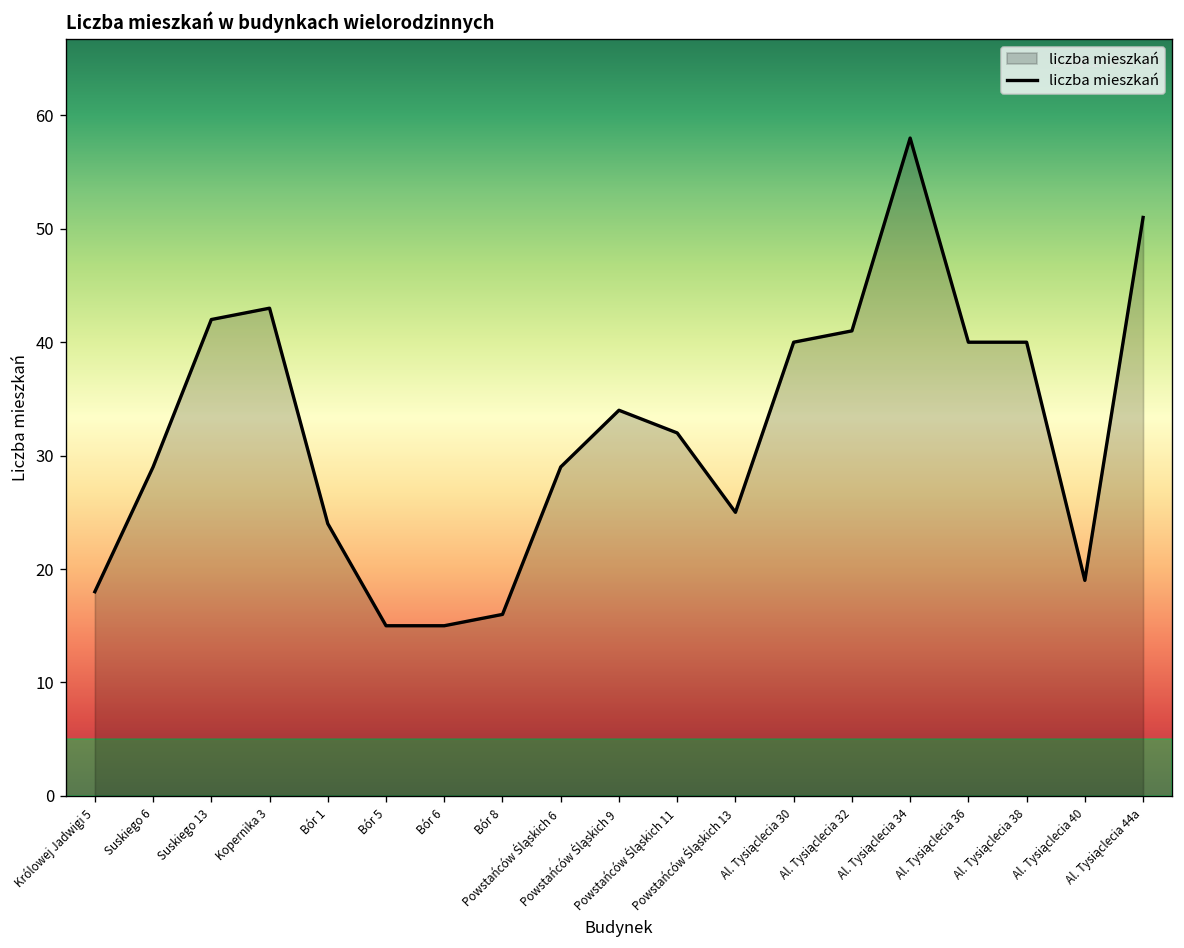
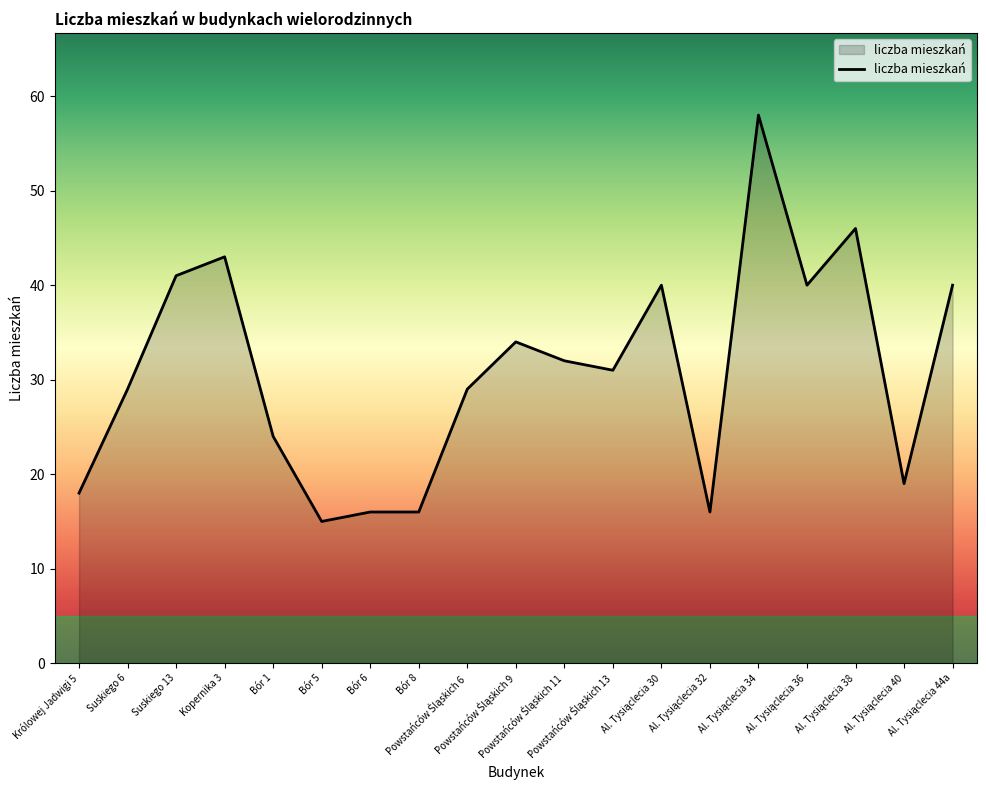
  {
    "Królowej Jadwigi 5": 18,
    "Suskiego 6": 29,
-   "Suskiego 13": 42,
+   "Suskiego 13": 41,
    "Kopernika 3": 43,
    "Bór 1": 24,
    "Bór 5": 15,
-   "Bór 6": 15,
+   "Bór 6": 16,
    "Bór 8": 16,
    "Powstańców Śląskich 6": 29,
    "Powstańców Śląskich 9": 34,
    "Powstańców Śląskich 11": 32,
-   "Powstańców Śląskich 13": 25,
+   "Powstańców Śląskich 13": 31,
    "Al. Tysiąclecia 30": 40,
-   "Al. Tysiąclecia 32": 41,
+   "Al. Tysiąclecia 32": 16,
    "Al. Tysiąclecia 34": 58,
    "Al. Tysiąclecia 36": 40,
-   "Al. Tysiąclecia 38": 40,
+   "Al. Tysiąclecia 38": 46,
    "Al. Tysiąclecia 40": 19,
-   "Al. Tysiąclecia 44a": 51
+   "Al. Tysiąclecia 44a": 40
  }
